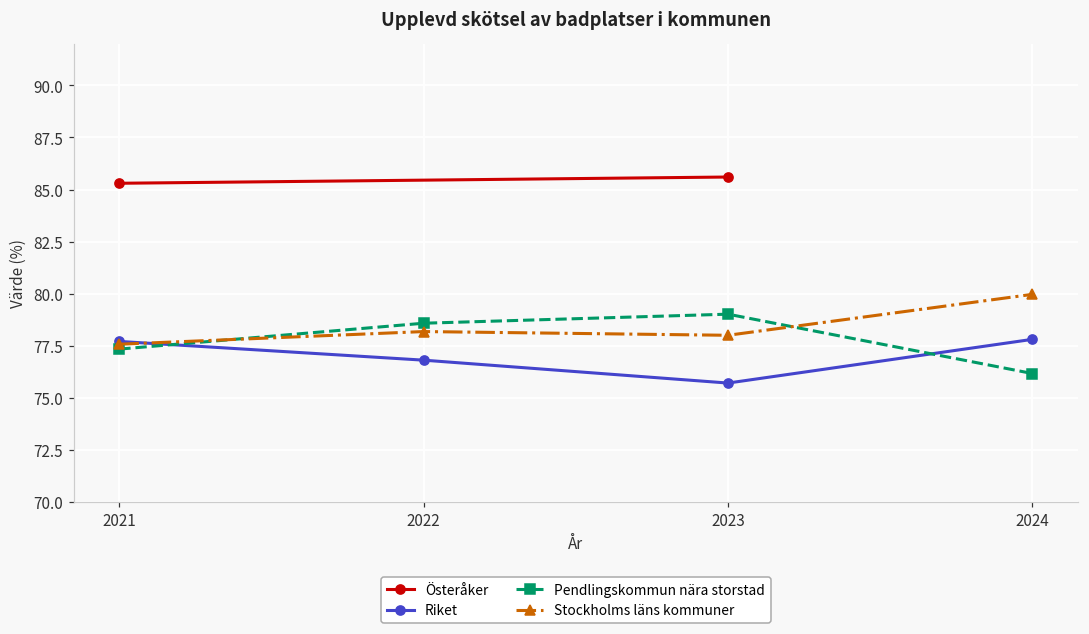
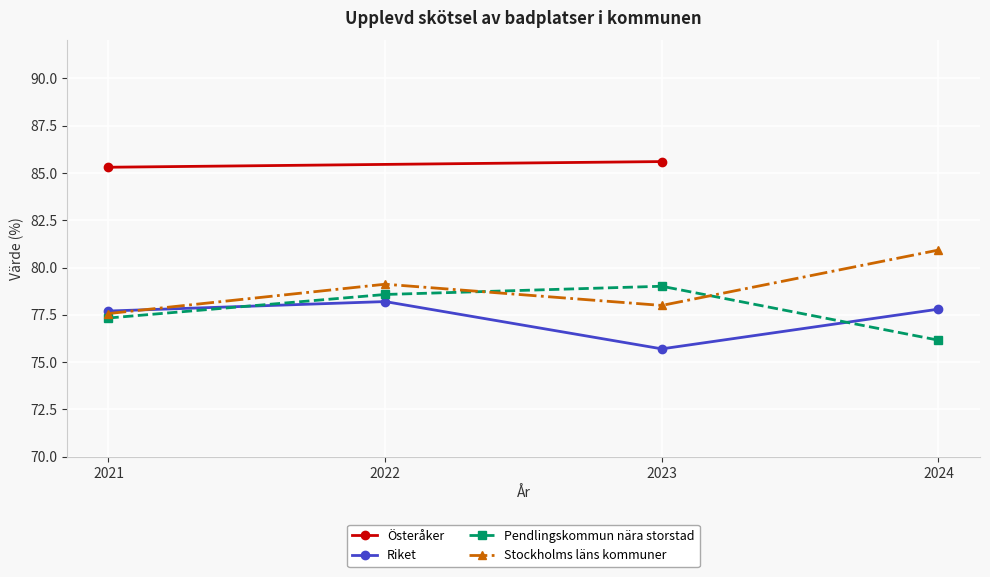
  {
    "Österåker": {
      "2021": 85.3,
      "2023": 85.6
    },
    "Riket": {
-     "2022": 76.8,
+     "2022": 78.2,
      "2023": 75.7,
      "2024": 77.8
    },
    "Pendlingskommun nära storstad": {
      "2021": 77.3,
      "2022": 78.6,
      "2023": 79.0,
      "2024": 76.2
    },
    "Stockholms läns kommuner": {
-     "2022": 78.2,
+     "2022": 79.1,
      "2023": 78.0,
-     "2024": 80.0
+     "2024": 80.9
    }
  }
